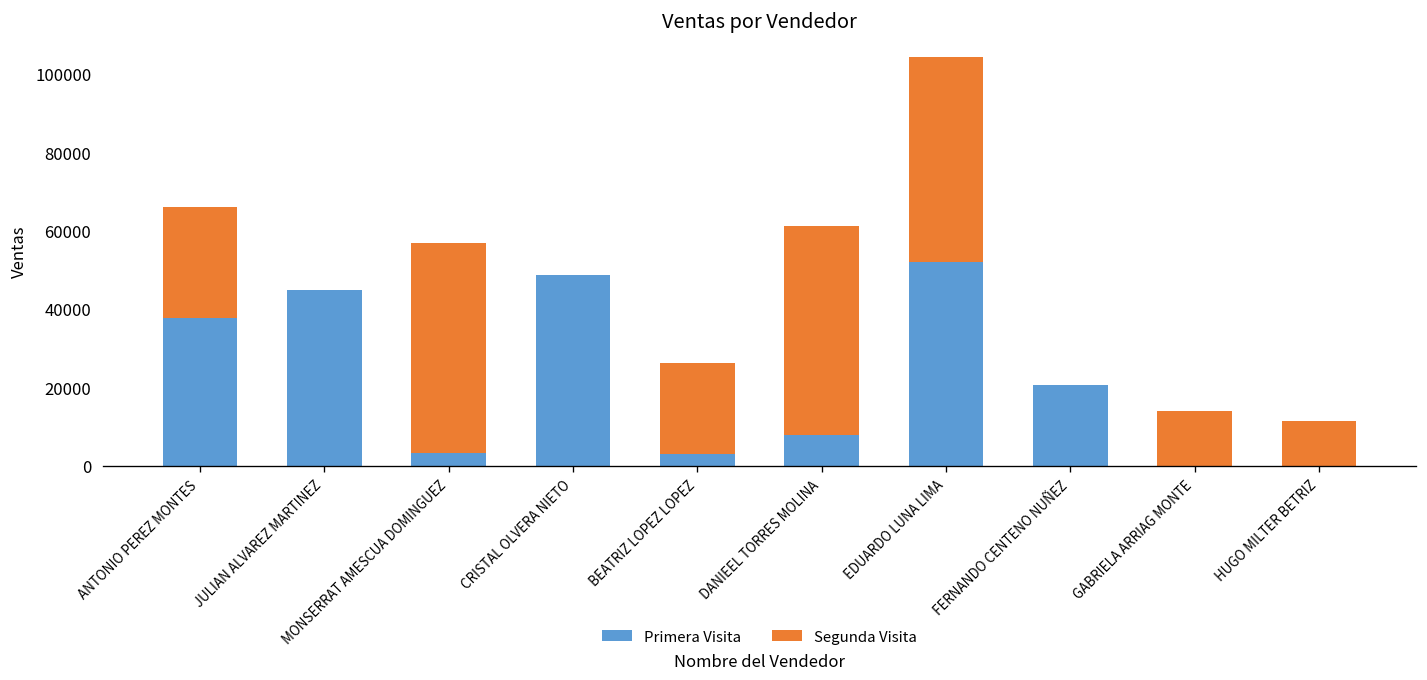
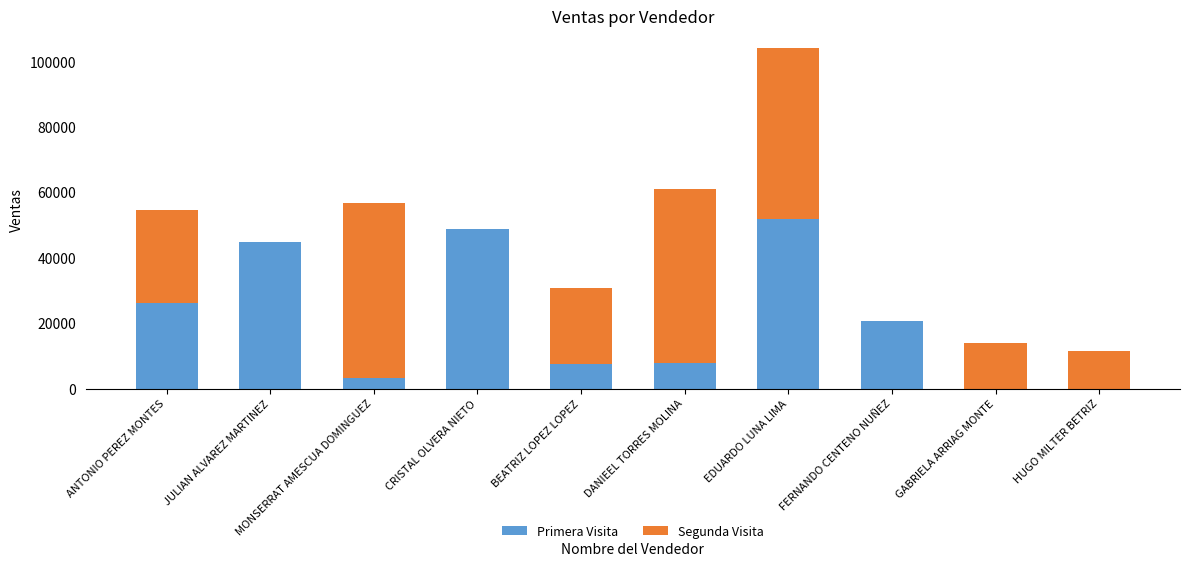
  {
    "Primera Visita": {
-     "ANTONIO PEREZ MONTES": 38000,
+     "ANTONIO PEREZ MONTES": 26000,
      "JULIAN ALVAREZ MARTINEZ": 45000,
      "MONSERRAT AMESCUA DOMINGUEZ": 3000,
      "CRISTAL OLVERA NIETO": 49000,
-     "BEATRIZ LOPEZ LOPEZ": 3000,
+     "BEATRIZ LOPEZ LOPEZ": 8000,
      "DANIEEL TORRES MOLINA": 8000,
      "EDUARDO LUNA LIMA": 52000,
      "FERNANDO CENTENO NUÑEZ": 21000,
      "GABRIELA ARRIAG MONTE": 0,
      "HUGO MILTER BETRIZ": 0
    },
    "Segunda Visita": {
      "ANTONIO PEREZ MONTES": 28000,
      "JULIAN ALVAREZ MARTINEZ": 0,
      "MONSERRAT AMESCUA DOMINGUEZ": 54000,
      "CRISTAL OLVERA NIETO": 0,
      "BEATRIZ LOPEZ LOPEZ": 23000,
      "DANIEEL TORRES MOLINA": 53000,
      "EDUARDO LUNA LIMA": 52000,
      "FERNANDO CENTENO NUÑEZ": 0,
      "GABRIELA ARRIAG MONTE": 14000,
      "HUGO MILTER BETRIZ": 12000
    }
  }
